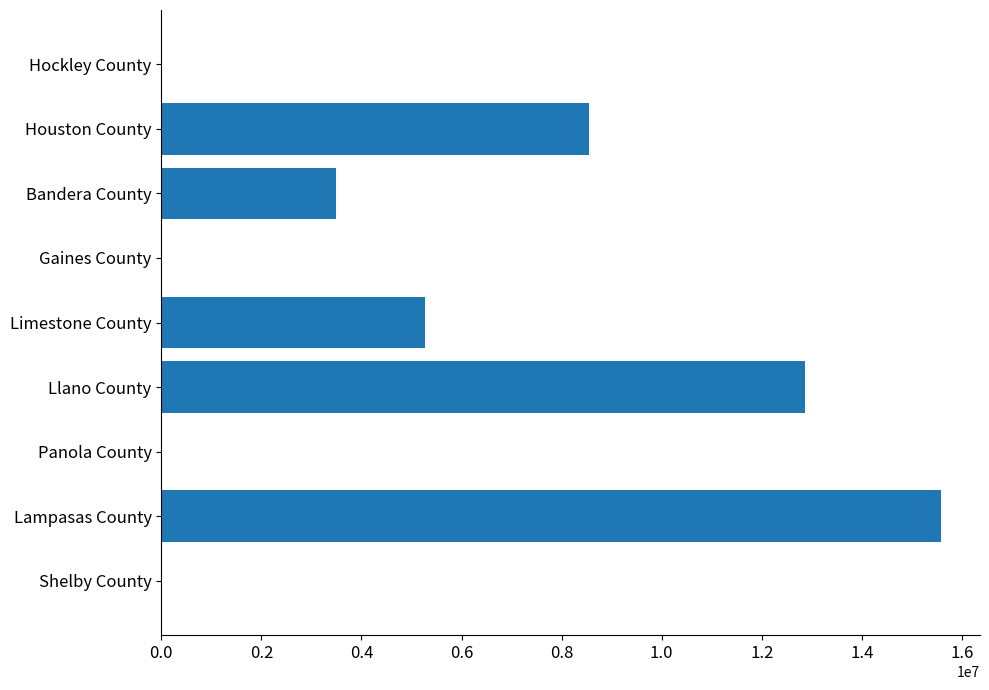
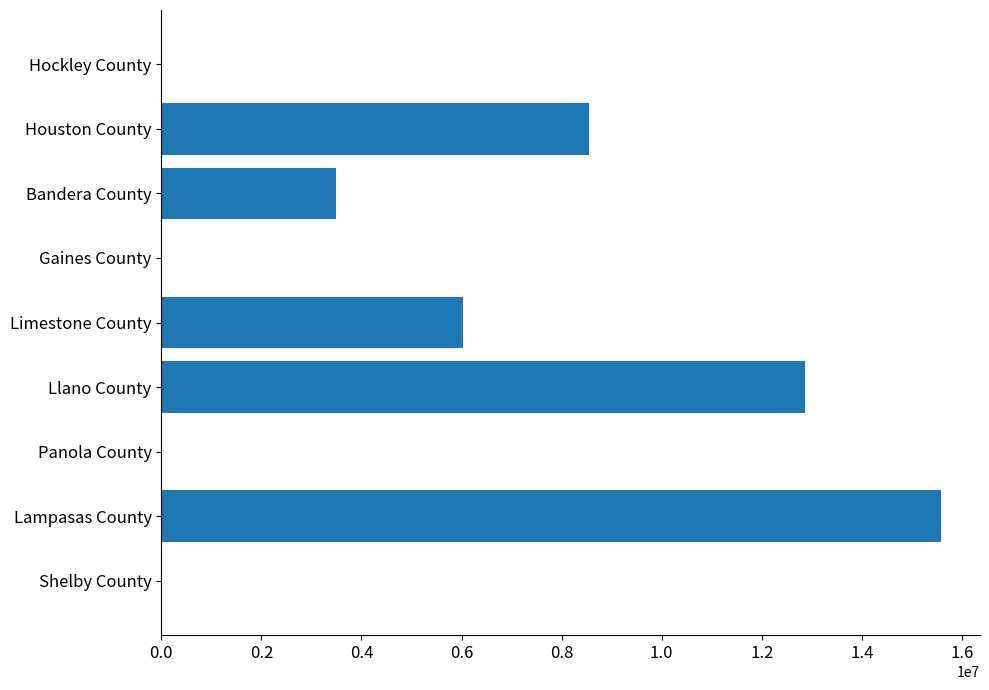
  {
    "Hockley County": 0,
    "Houston County": 8500000,
    "Bandera County": 3500000,
    "Gaines County": 0,
-   "Limestone County": 5300000,
+   "Limestone County": 6000000,
    "Llano County": 12900000,
    "Panola County": 0,
    "Lampasas County": 15600000,
    "Shelby County": 0
  }
